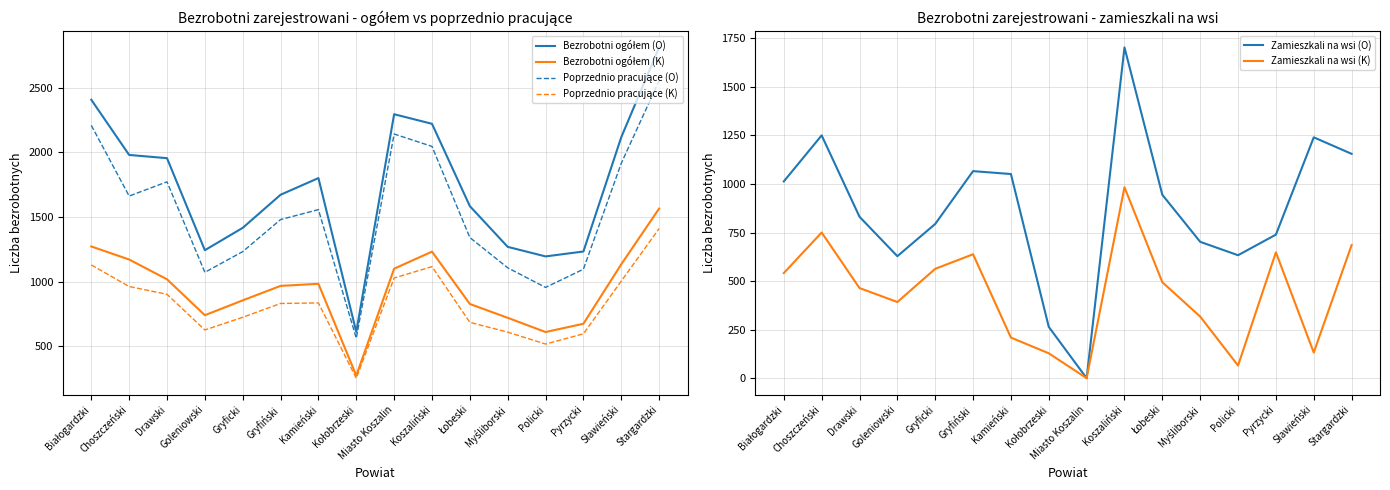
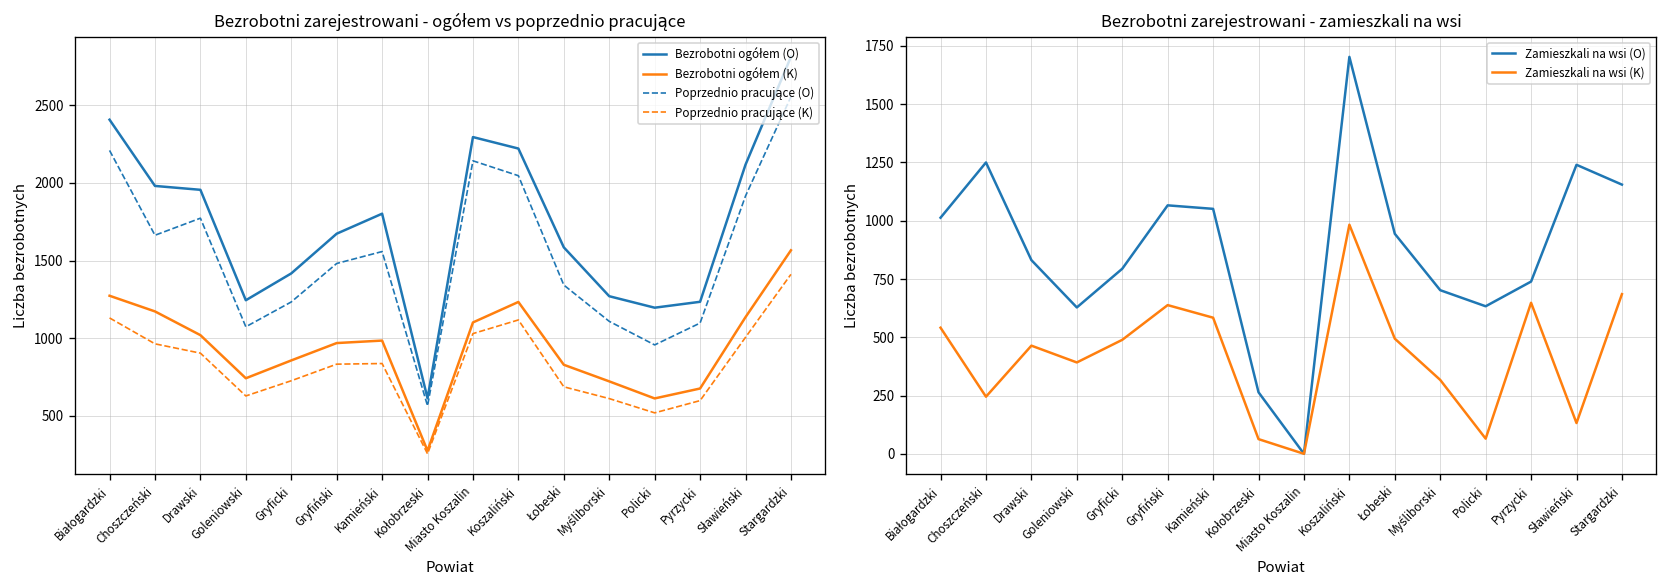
  {
    "Bezrobotni zarejestrowani - zamieszkali na wsi": {
      "Zamieszkali na wsi (O)": {
        "Białogardzki": 1010,
        "Choszczeński": 1250,
        "Drawski": 830,
        "Goleniowski": 630,
        "Gryficki": 790,
        "Gryfiński": 1070,
        "Kamieński": 1050,
        "Kołobrzeski": 260,
        "Koszaliński": 1700,
        "Łobeski": 940,
        "Myśliborski": 700,
        "Policki": 630,
        "Pyrzycki": 740,
        "Sławieński": 1240,
        "Stargardzki": 1160
      },
      "Zamieszkali na wsi (K)": {
        "Białogardzki": 540,
-       "Choszczeński": 750,
+       "Choszczeński": 250,
        "Drawski": 460,
        "Goleniowski": 390,
-       "Gryficki": 560,
+       "Gryficki": 490,
        "Gryfiński": 640,
-       "Kamieński": 210,
-       "Kołobrzeski": 130,
+       "Kamieński": 580,
+       "Kołobrzeski": 60,
        "Koszaliński": 980,
        "Łobeski": 490,
        "Myśliborski": 320,
        "Policki": 70,
        "Pyrzycki": 650,
        "Sławieński": 130,
        "Stargardzki": 690
      }
    }
  }
